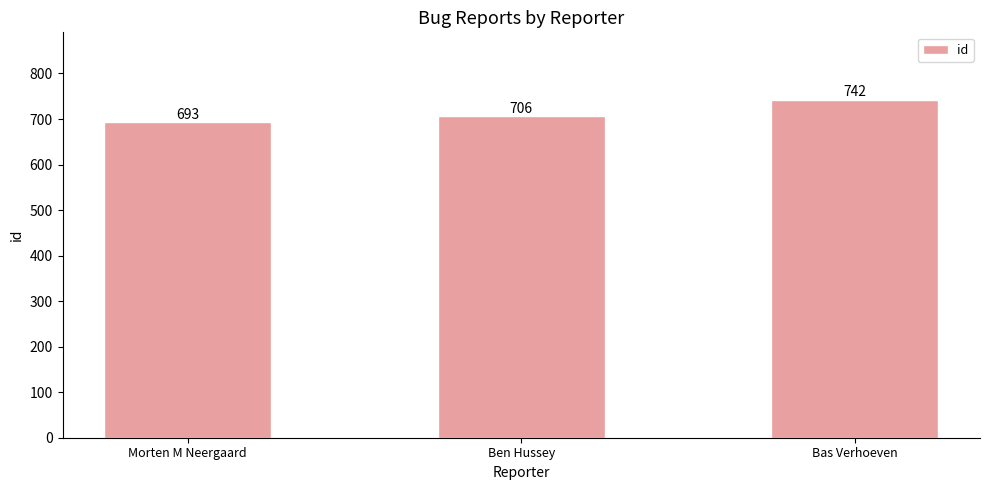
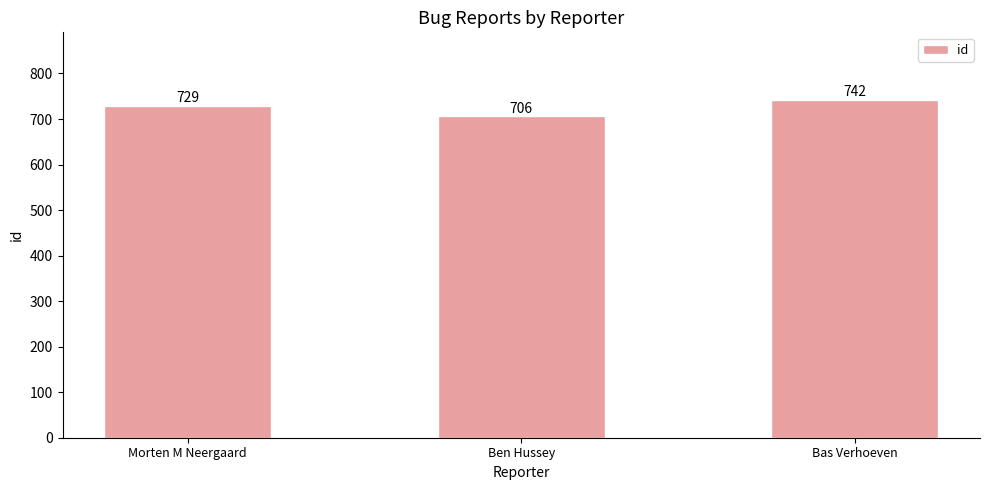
  {
-   "Morten M Neergaard": 693,
+   "Morten M Neergaard": 729,
    "Ben Hussey": 706,
    "Bas Verhoeven": 742
  }
